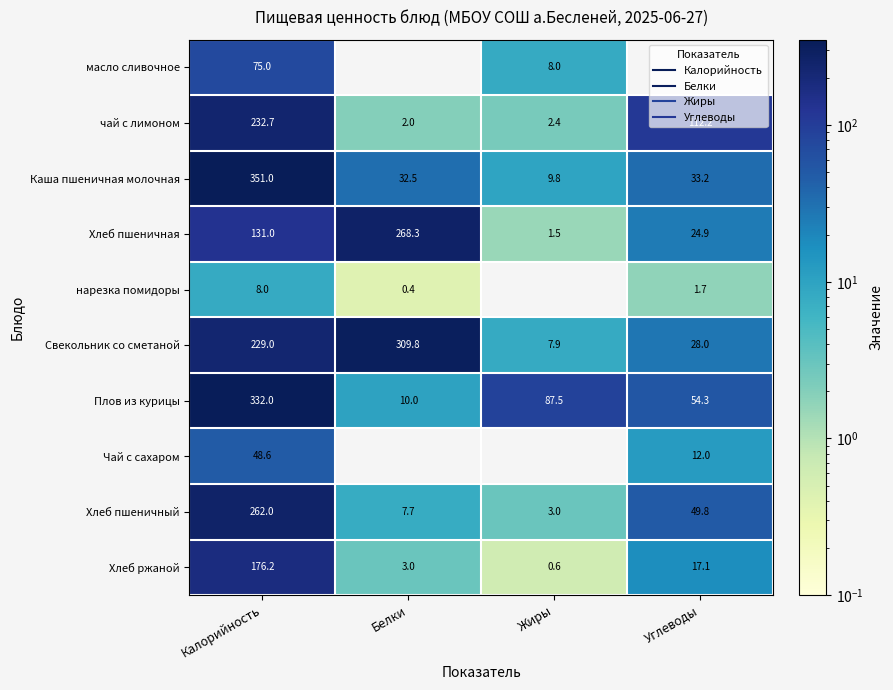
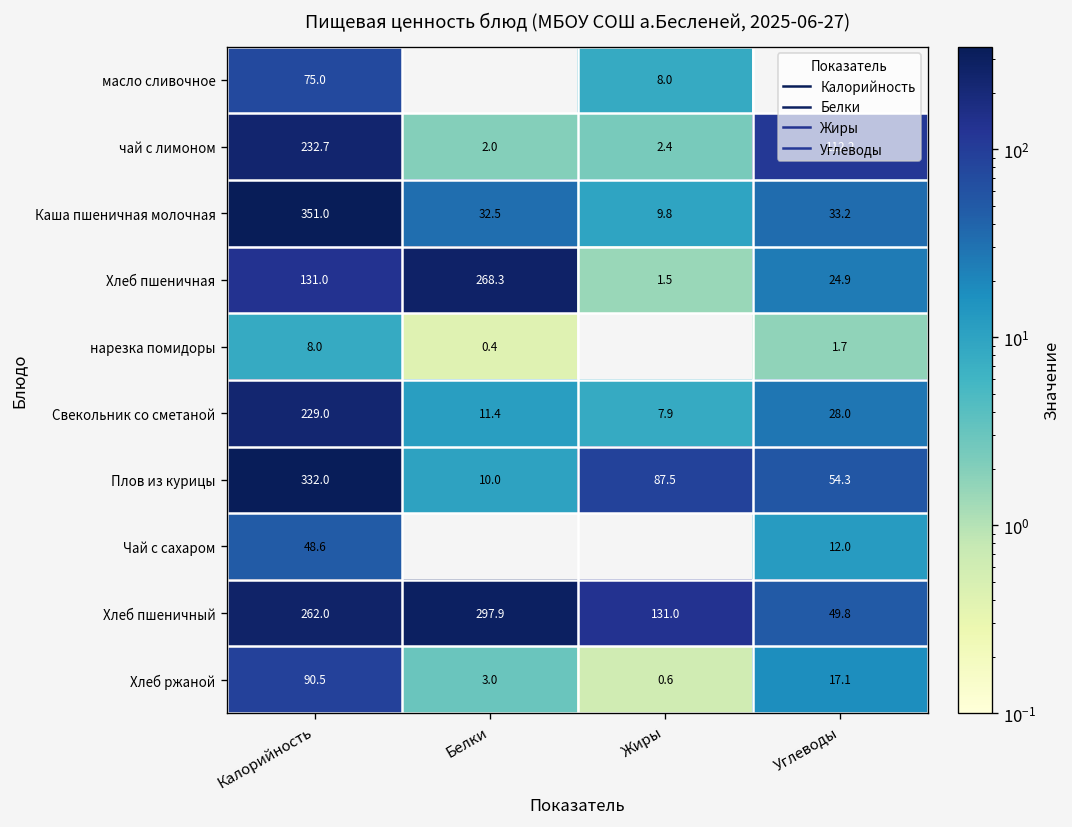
  {
    "масло сливочное": {
      "Калорийность": 75.0,
      "Жиры": 8.0
    },
    "чай с лимоном": {
      "Калорийность": 232.7,
      "Белки": 2.0,
      "Жиры": 2.4
    },
    "Каша пшеничная молочная": {
      "Калорийность": 351.0,
      "Белки": 32.5,
      "Жиры": 9.8,
      "Углеводы": 33.2
    },
    "Хлеб пшеничная": {
      "Калорийность": 131.0,
      "Белки": 268.3,
      "Жиры": 1.5,
      "Углеводы": 24.9
    },
    "нарезка помидоры": {
      "Калорийность": 8.0,
      "Белки": 0.4,
      "Углеводы": 1.7
    },
    "Свекольник со сметаной": {
      "Калорийность": 229.0,
-     "Белки": 309.8,
+     "Белки": 11.4,
      "Жиры": 7.9,
      "Углеводы": 28.0
    },
    "Плов из курицы": {
      "Калорийность": 332.0,
      "Белки": 10.0,
      "Жиры": 87.5,
      "Углеводы": 54.3
    },
    "Чай с сахаром": {
      "Калорийность": 48.6,
      "Углеводы": 12.0
    },
    "Хлеб пшеничный": {
      "Калорийность": 262.0,
-     "Белки": 7.7,
-     "Жиры": 3.0,
+     "Белки": 297.9,
+     "Жиры": 131.0,
      "Углеводы": 49.8
    },
    "Хлеб ржаной": {
-     "Калорийность": 176.2,
+     "Калорийность": 90.5,
      "Белки": 3.0,
      "Жиры": 0.6,
      "Углеводы": 17.1
    }
  }
